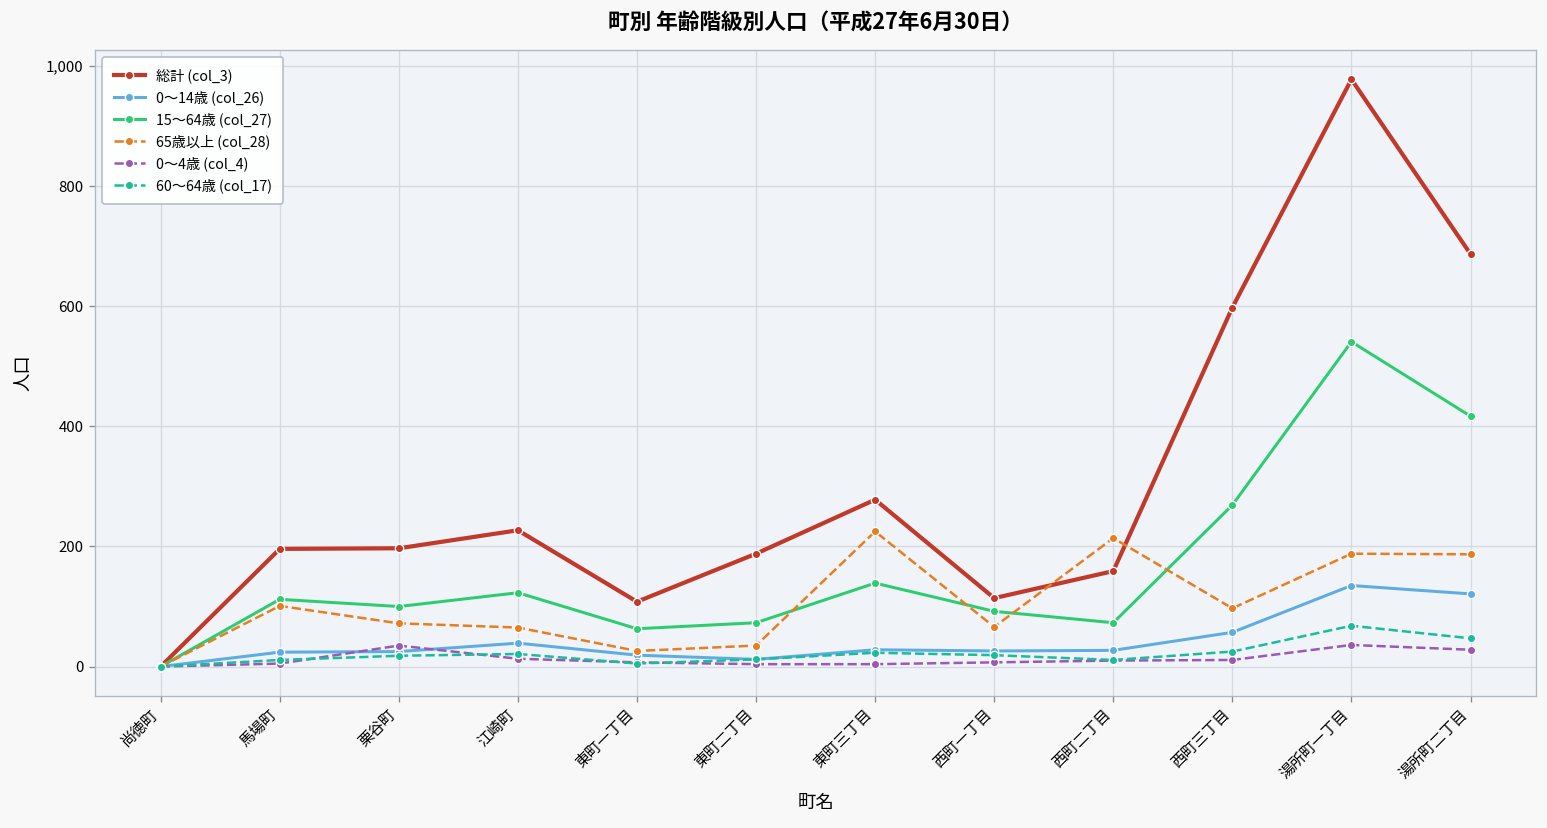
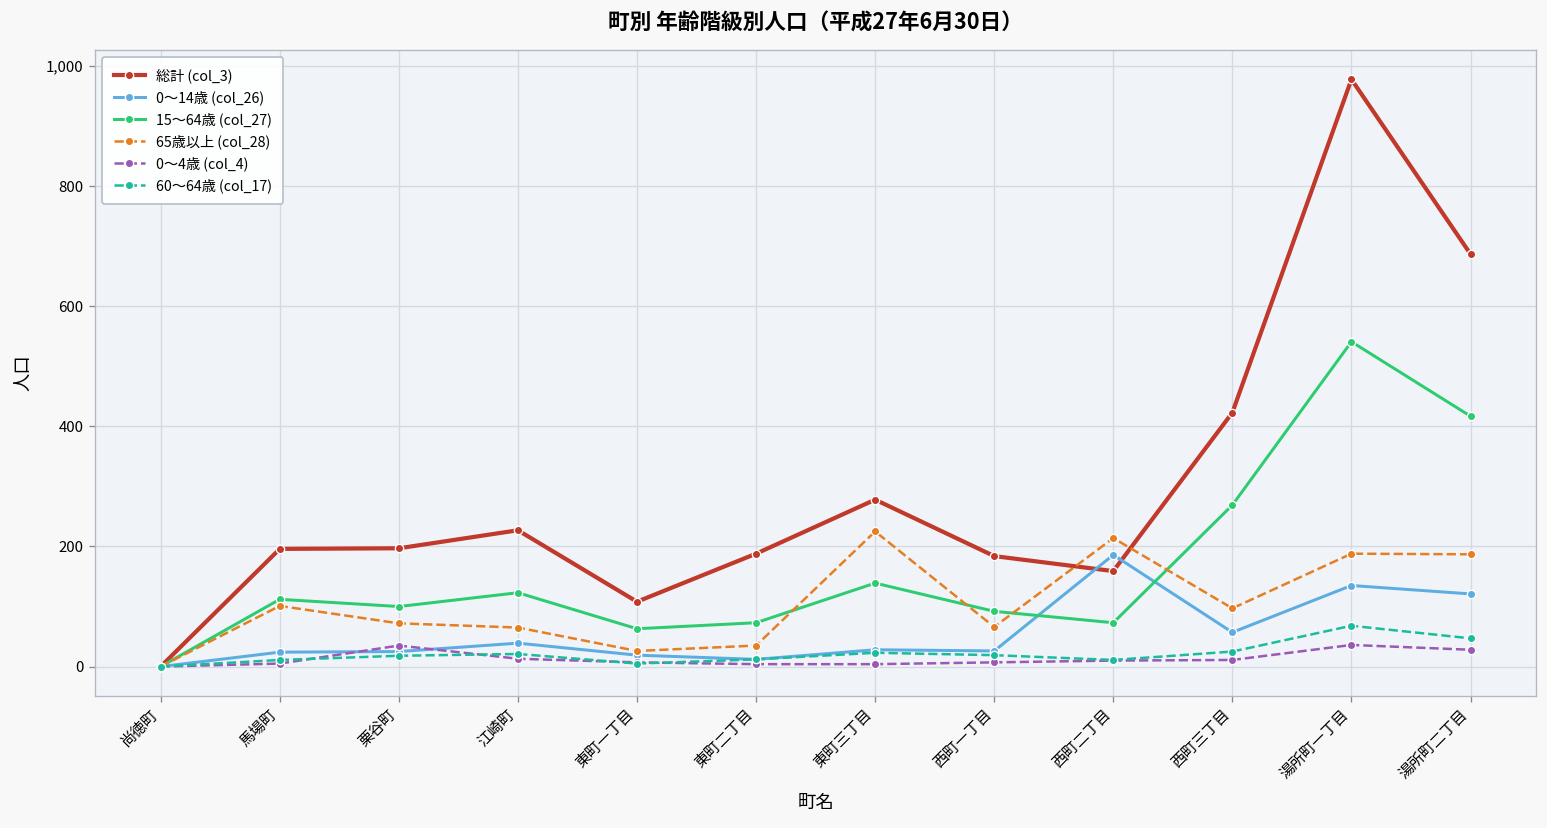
  {
    "総計 (col_3)": {
      "馬場町": 200,
      "栗谷町": 200,
      "江崎町": 230,
      "東町一丁目": 110,
      "東町二丁目": 190,
      "東町三丁目": 280,
-     "西町一丁目": 110,
+     "西町一丁目": 180,
      "西町二丁目": 160,
-     "西町三丁目": 600,
+     "西町三丁目": 420,
      "湯所町一丁目": 980,
      "湯所町二丁目": 690
    },
    "0～14歳 (col_26)": {
      "馬場町": 20,
      "栗谷町": 30,
      "江崎町": 40,
      "東町一丁目": 20,
      "西町一丁目": 30,
-     "西町二丁目": 30,
+     "西町二丁目": 190,
      "西町三丁目": 60,
      "湯所町一丁目": 140,
      "湯所町二丁目": 120
    },
    "65歳以上 (col_28)": {
      "馬場町": 100,
      "栗谷町": 70,
      "江崎町": 70,
      "東町一丁目": 30,
      "東町二丁目": 40,
      "東町三丁目": 230,
      "西町一丁目": 70,
      "西町二丁目": 210,
      "西町三丁目": 100,
      "湯所町一丁目": 190,
      "湯所町二丁目": 190
    },
    "0～4歳 (col_4)": {
      "馬場町": 10,
      "栗谷町": 40,
      "江崎町": 10,
      "東町二丁目": 0,
      "東町三丁目": 0,
      "西町一丁目": 10,
      "西町三丁目": 10,
      "湯所町一丁目": 40,
      "湯所町二丁目": 30
    }
  }
